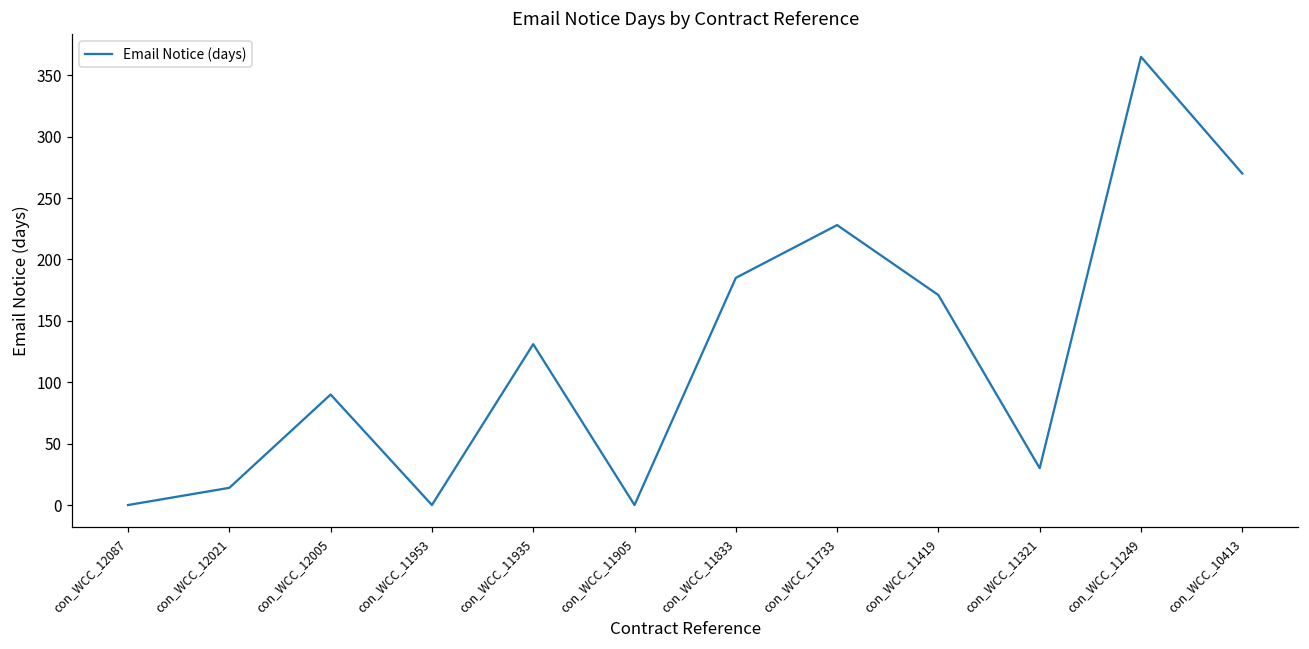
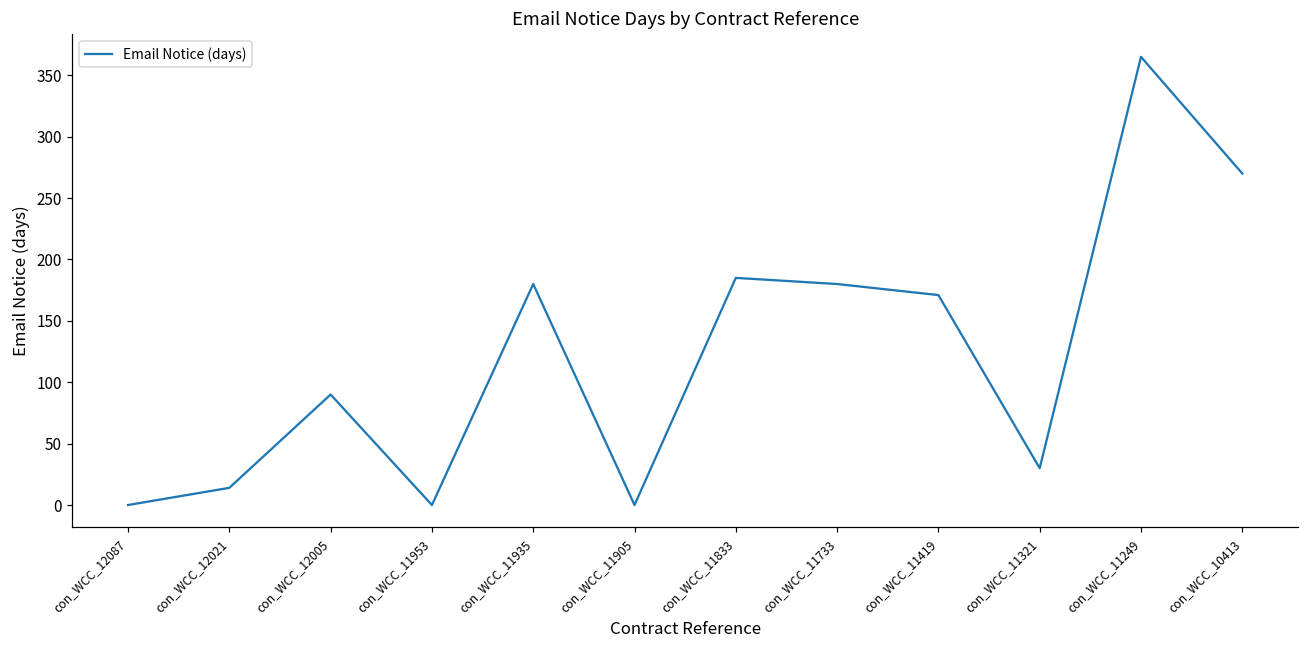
  {
    "con_WCC_12087": 0,
    "con_WCC_12021": 14,
    "con_WCC_12005": 90,
    "con_WCC_11953": 0,
-   "con_WCC_11935": 131,
+   "con_WCC_11935": 180,
    "con_WCC_11905": 0,
    "con_WCC_11833": 185,
-   "con_WCC_11733": 228,
+   "con_WCC_11733": 180,
    "con_WCC_11419": 171,
    "con_WCC_11321": 30,
    "con_WCC_11249": 365,
    "con_WCC_10413": 270
  }
